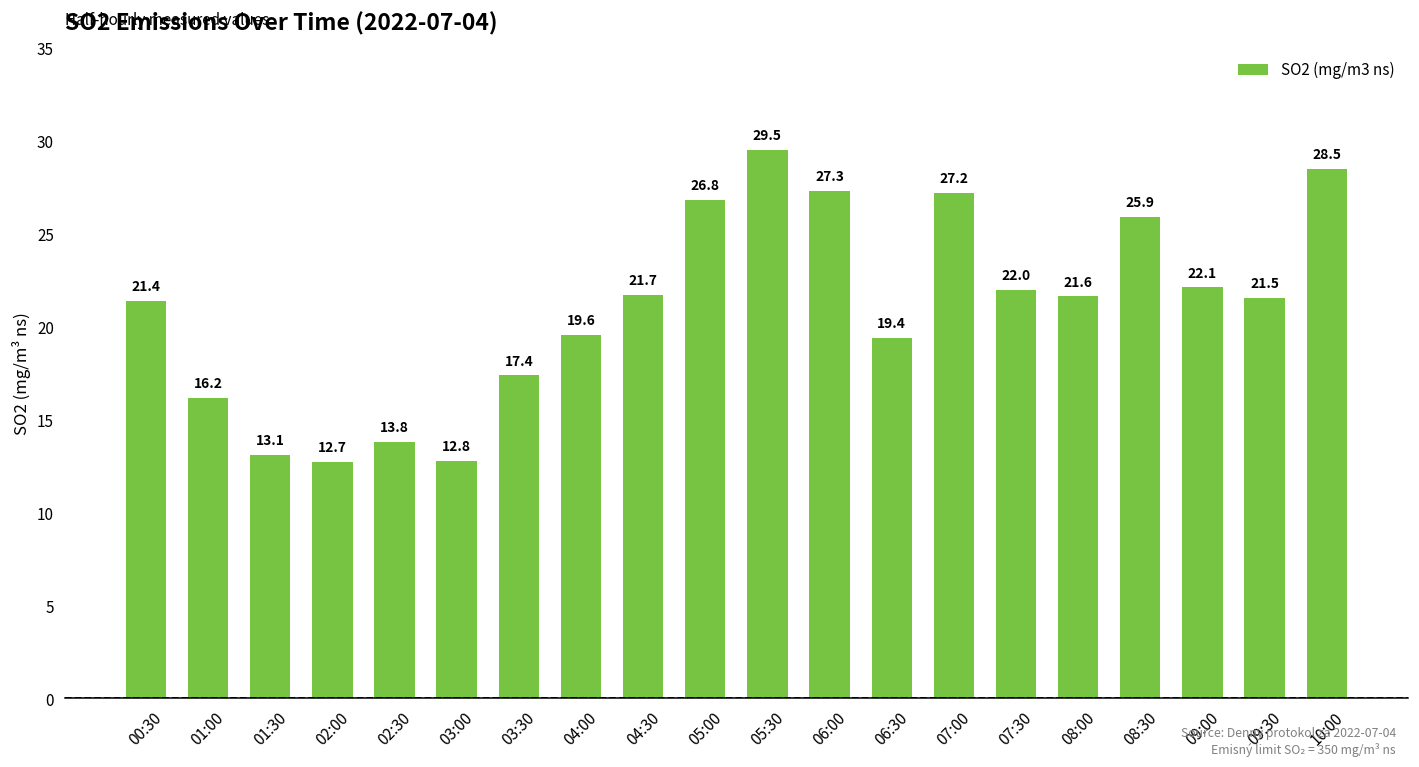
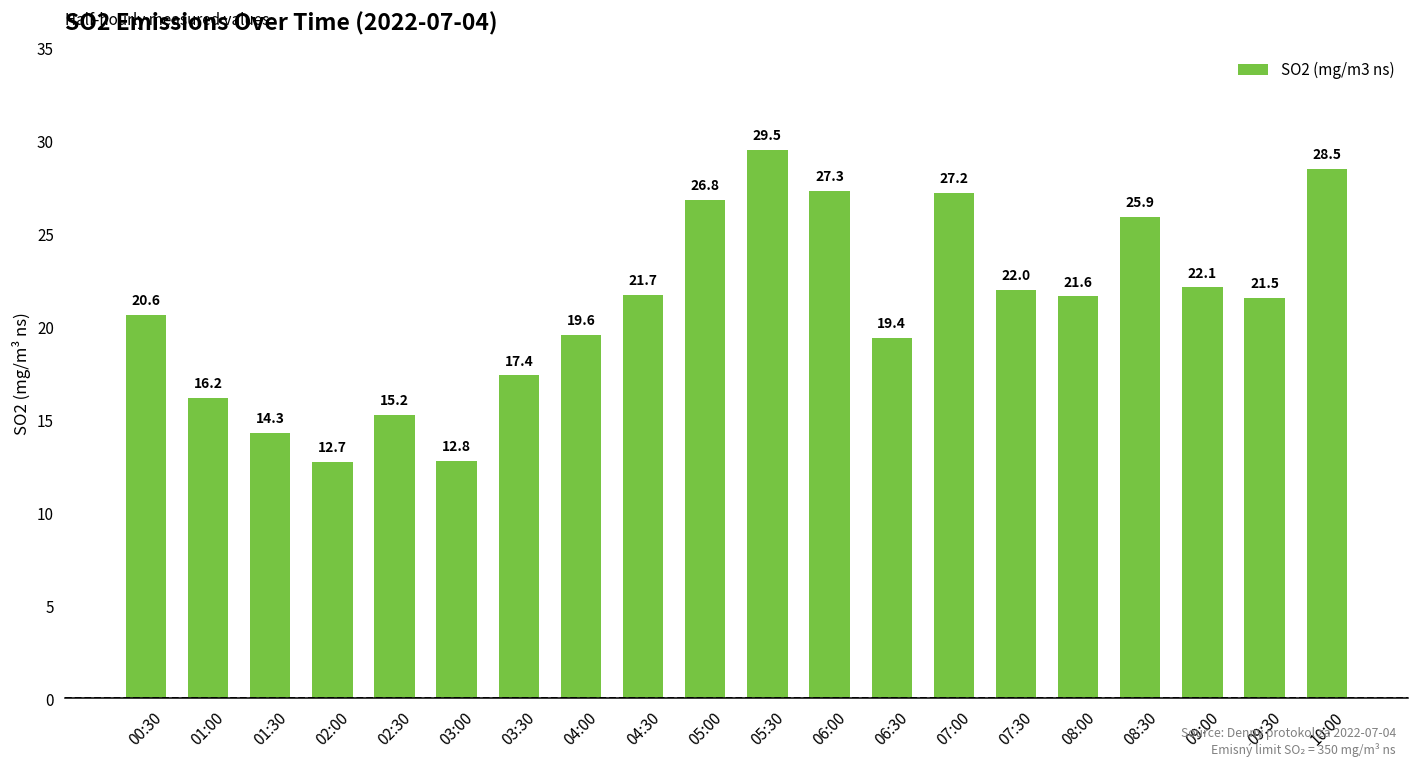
  {
-   "00:30": 21.4,
+   "00:30": 20.6,
    "01:00": 16.2,
-   "01:30": 13.1,
+   "01:30": 14.3,
    "02:00": 12.7,
-   "02:30": 13.8,
+   "02:30": 15.2,
    "03:00": 12.8,
    "03:30": 17.4,
    "04:00": 19.6,
    "04:30": 21.7,
    "05:00": 26.8,
    "05:30": 29.5,
    "06:00": 27.3,
    "06:30": 19.4,
    "07:00": 27.2,
    "07:30": 22.0,
    "08:00": 21.6,
    "08:30": 25.9,
    "09:00": 22.1,
    "09:30": 21.5,
    "10:00": 28.5
  }
